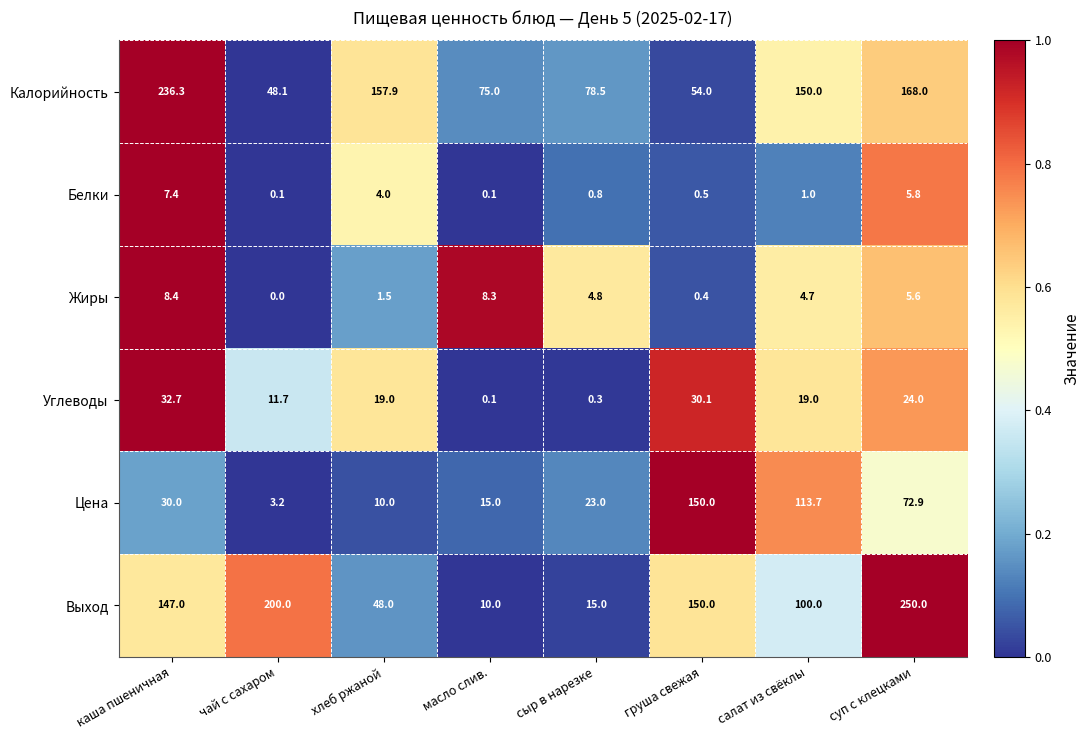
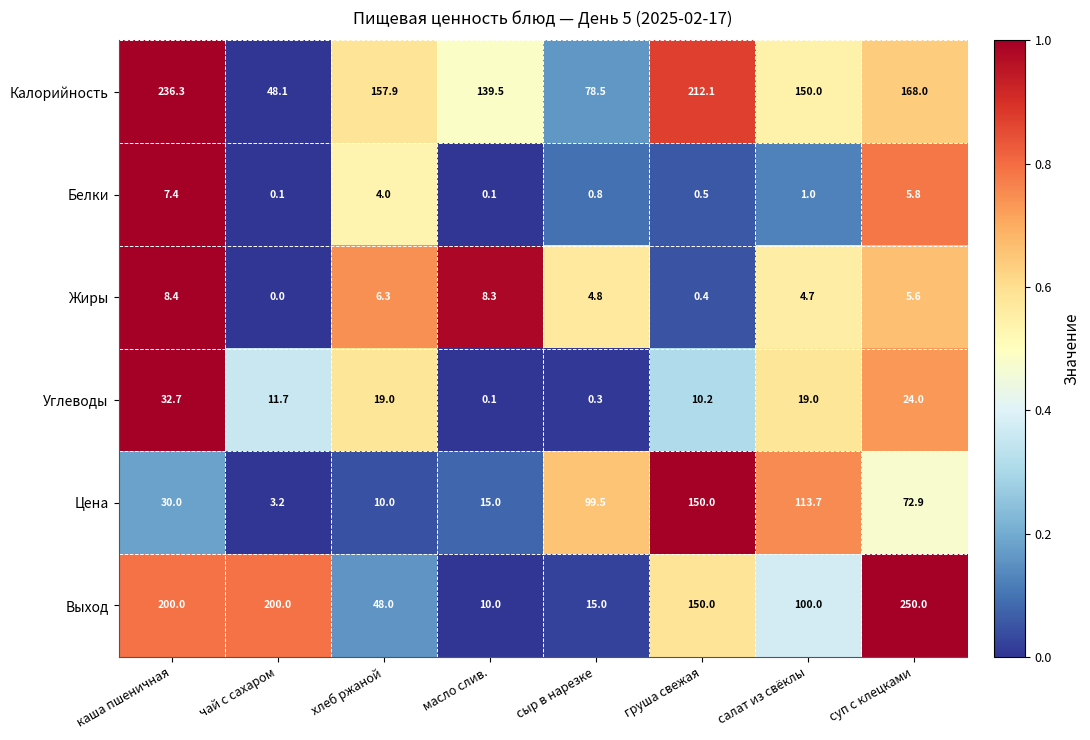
  {
    "Калорийность": {
      "каша пшеничная": 236.3,
      "чай с сахаром": 48.1,
      "хлеб ржаной": 157.9,
-     "масло слив.": 75.0,
+     "масло слив.": 139.5,
      "сыр в нарезке": 78.5,
-     "груша свежая": 54.0,
+     "груша свежая": 212.1,
      "салат из свёклы": 150.0,
      "суп с клецками": 168.0
    },
    "Белки": {
      "каша пшеничная": 7.4,
      "чай с сахаром": 0.1,
      "хлеб ржаной": 4.0,
      "масло слив.": 0.1,
      "сыр в нарезке": 0.8,
      "груша свежая": 0.5,
      "салат из свёклы": 1.0,
      "суп с клецками": 5.8
    },
    "Жиры": {
      "каша пшеничная": 8.4,
      "чай с сахаром": 0.0,
-     "хлеб ржаной": 1.5,
+     "хлеб ржаной": 6.3,
      "масло слив.": 8.3,
      "сыр в нарезке": 4.8,
      "груша свежая": 0.4,
      "салат из свёклы": 4.7,
      "суп с клецками": 5.6
    },
    "Углеводы": {
      "каша пшеничная": 32.7,
      "чай с сахаром": 11.7,
      "хлеб ржаной": 19.0,
      "масло слив.": 0.1,
      "сыр в нарезке": 0.3,
-     "груша свежая": 30.1,
+     "груша свежая": 10.2,
      "салат из свёклы": 19.0,
      "суп с клецками": 24.0
    },
    "Цена": {
      "каша пшеничная": 30.0,
      "чай с сахаром": 3.2,
      "хлеб ржаной": 10.0,
      "масло слив.": 15.0,
-     "сыр в нарезке": 23.0,
+     "сыр в нарезке": 99.5,
      "груша свежая": 150.0,
      "салат из свёклы": 113.7,
      "суп с клецками": 72.9
    },
    "Выход": {
-     "каша пшеничная": 147.0,
+     "каша пшеничная": 200.0,
      "чай с сахаром": 200.0,
      "хлеб ржаной": 48.0,
      "масло слив.": 10.0,
      "сыр в нарезке": 15.0,
      "груша свежая": 150.0,
      "салат из свёклы": 100.0,
      "суп с клецками": 250.0
    }
  }
